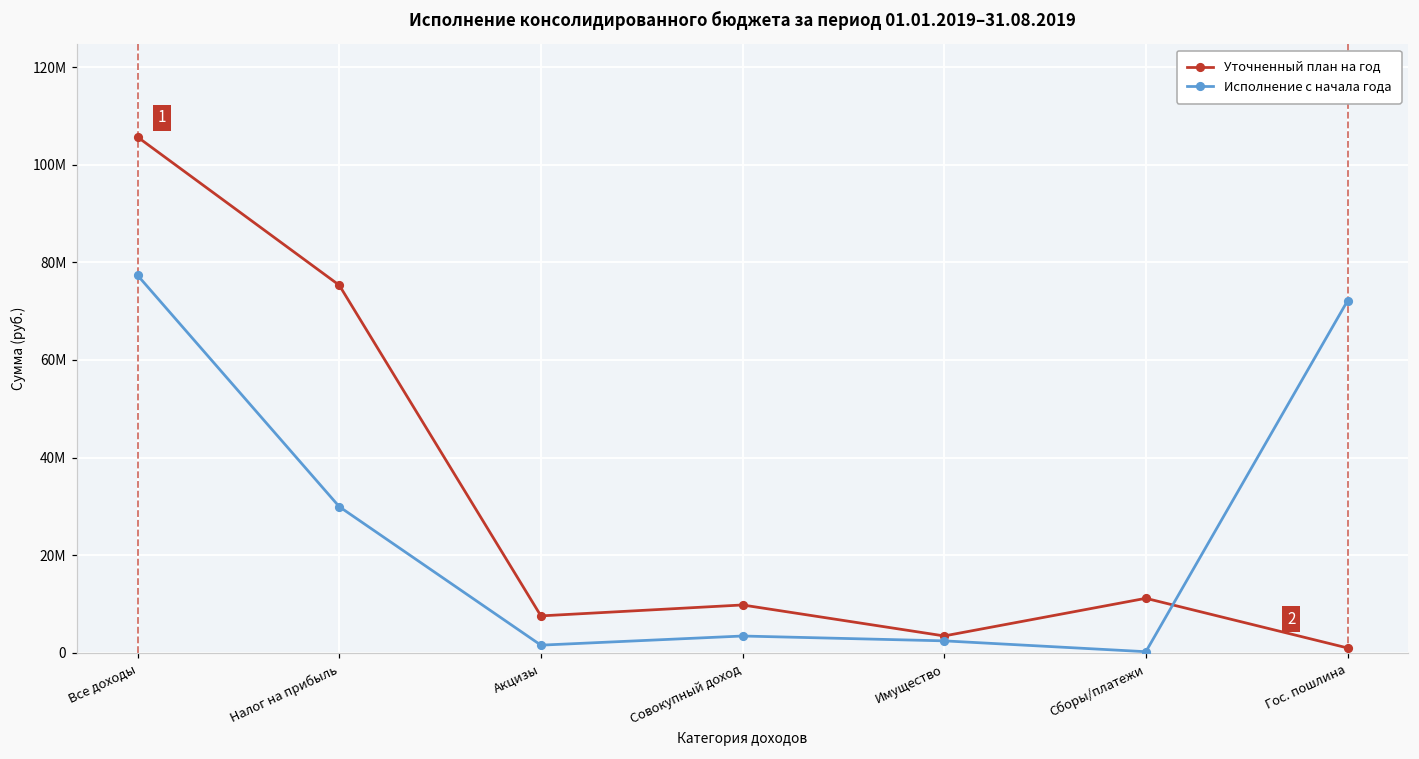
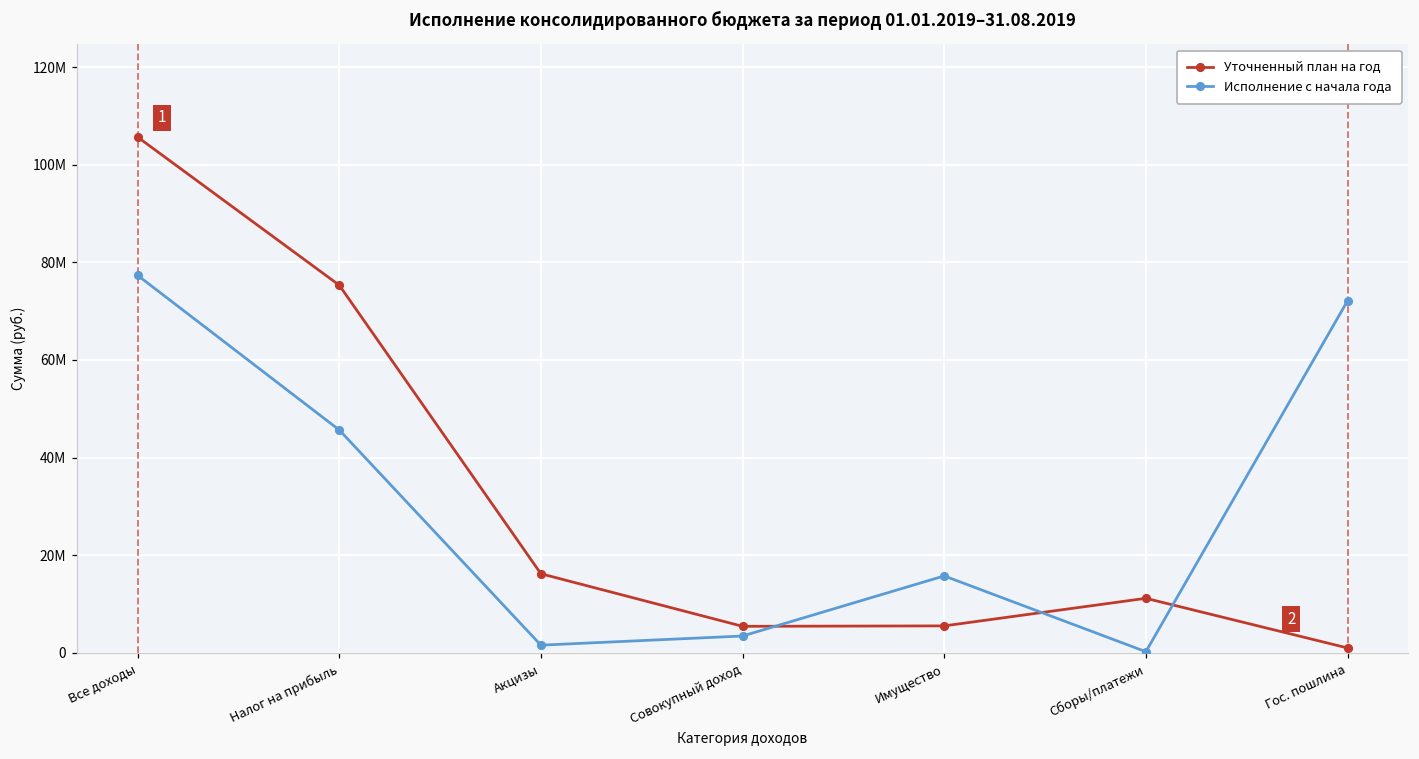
  {
    "Уточненный план на год": {
      "Налог на прибыль": "75М",
-     "Акцизы": "8М",
-     "Совокупный доход": "10М",
-     "Имущество": "3М",
+     "Акцизы": "16М",
+     "Совокупный доход": "5М",
+     "Имущество": "6М",
      "Сборы/платежи": "11М",
      "Гос. пошлина": "1М"
    },
    "Исполнение с начала года": {
      "Все доходы": "77М",
-     "Налог на прибыль": "30М",
+     "Налог на прибыль": "46М",
      "Акцизы": "2М",
      "Совокупный доход": "3М",
-     "Имущество": "2М",
+     "Имущество": "16М",
      "Сборы/платежи": "0М",
      "Гос. пошлина": "72М"
    }
  }
